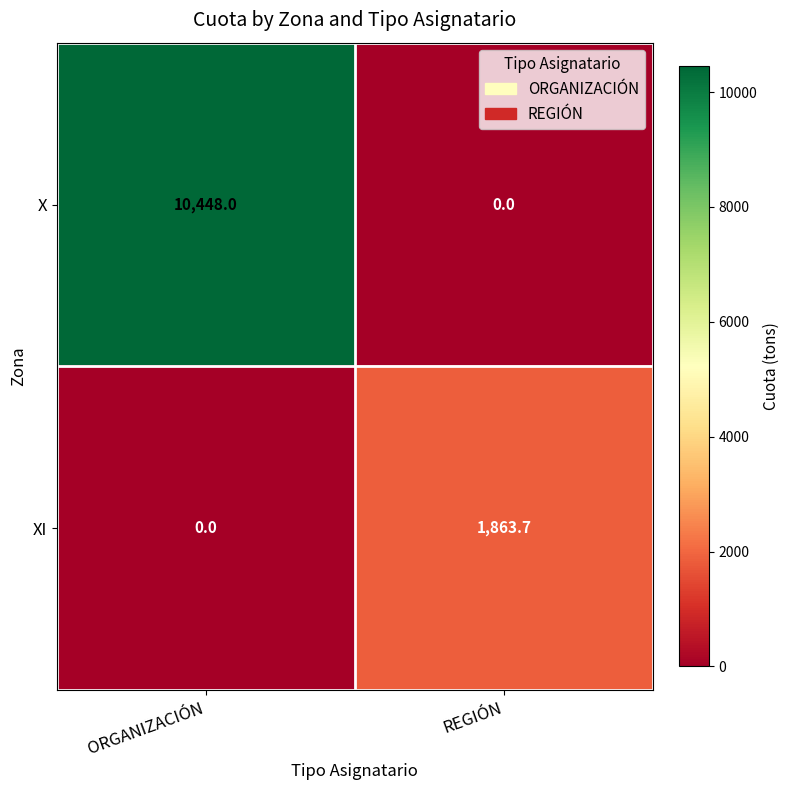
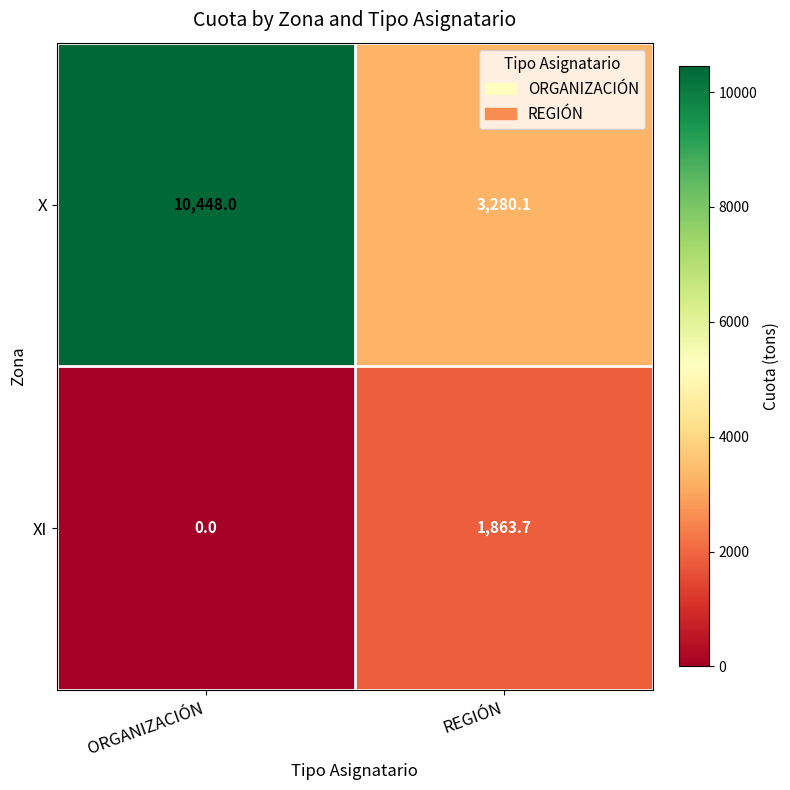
  {
    "X": {
      "ORGANIZACIÓN": "10,448.0",
-     "REGIÓN": "0.0"
+     "REGIÓN": "3,280.1"
    },
    "XI": {
      "ORGANIZACIÓN": "0.0",
      "REGIÓN": "1,863.7"
    }
  }
